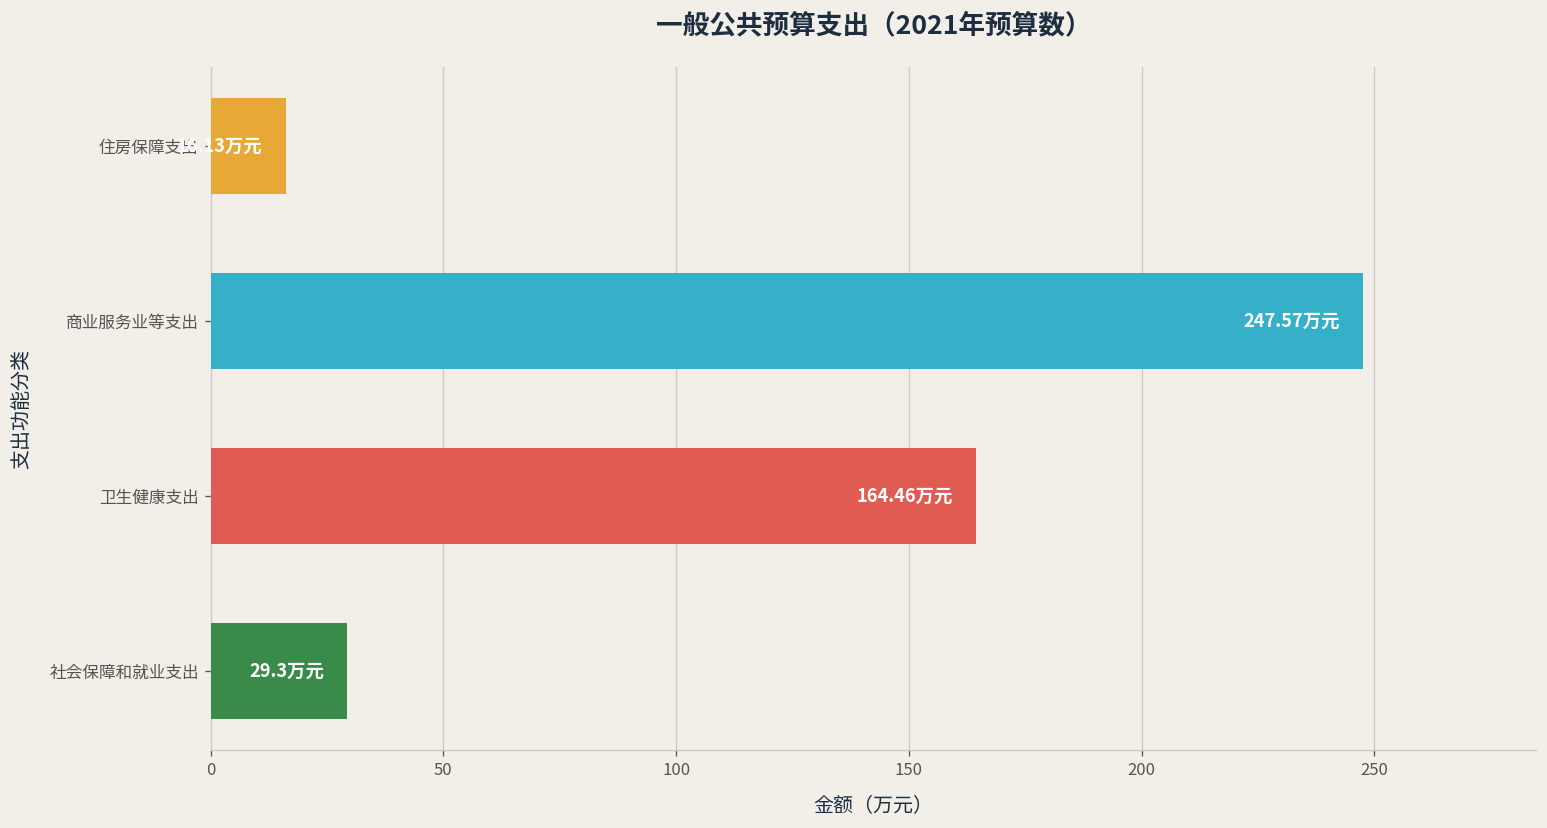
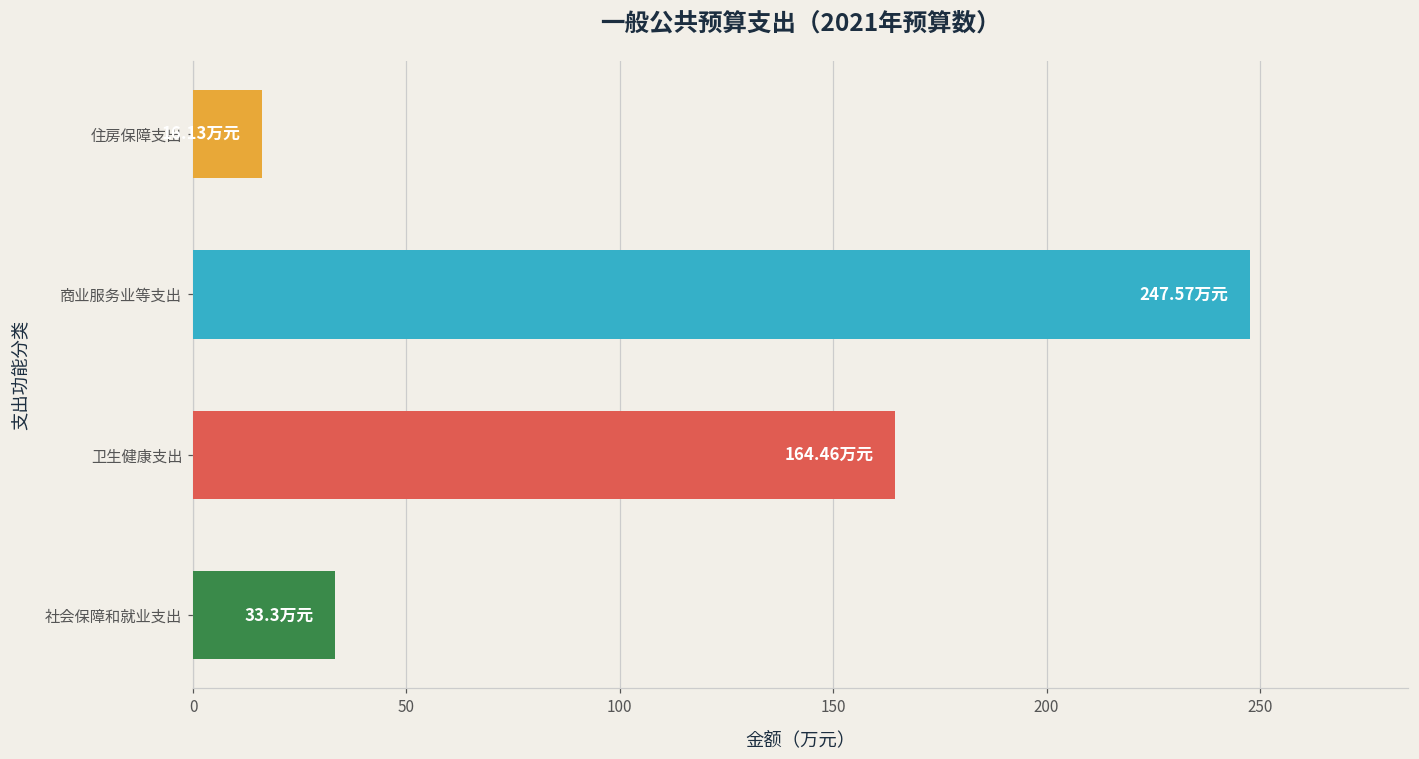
  {
    "住房保障支出": 16.13,
    "商业服务业等支出": 247.57,
    "卫生健康支出": 164.46,
-   "社会保障和就业支出": 29.3
+   "社会保障和就业支出": 33.3
  }
